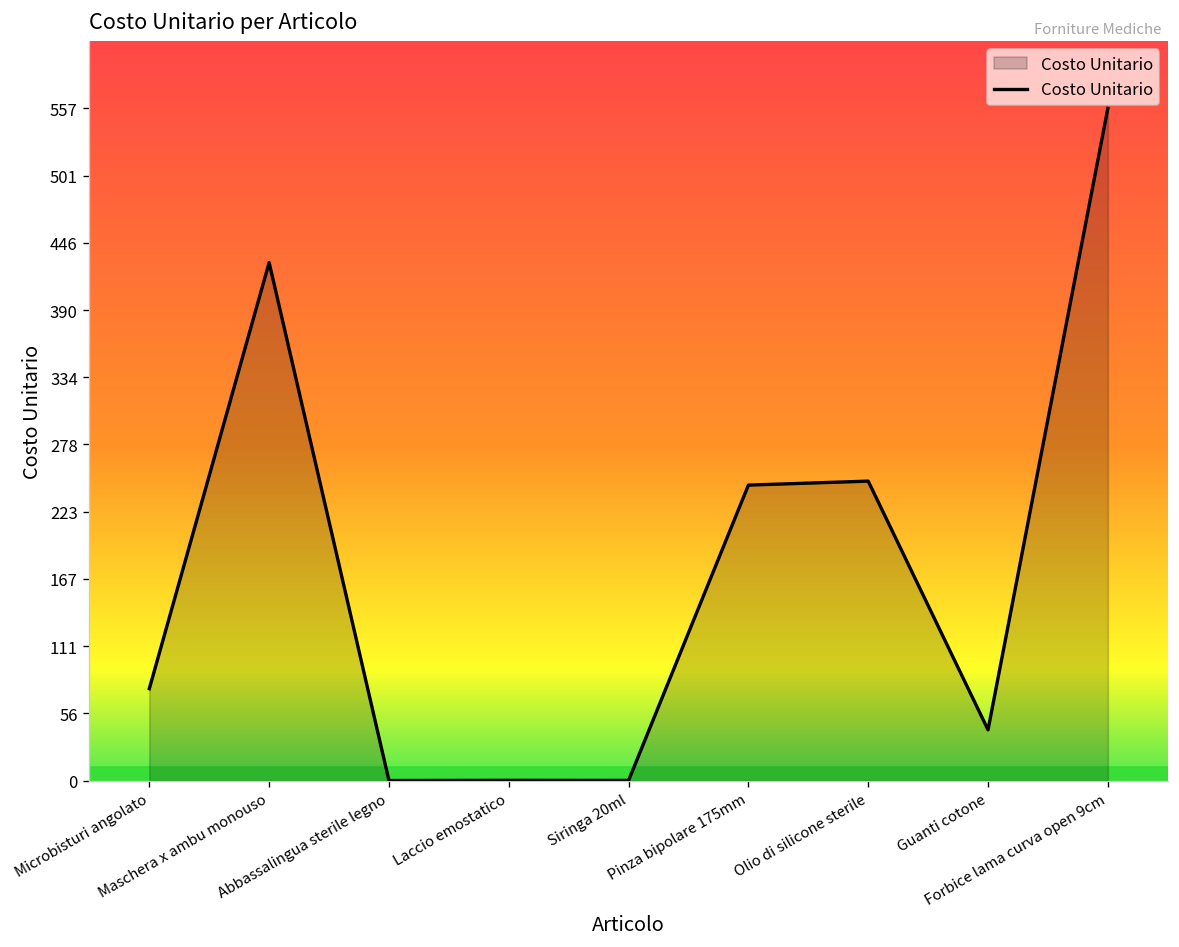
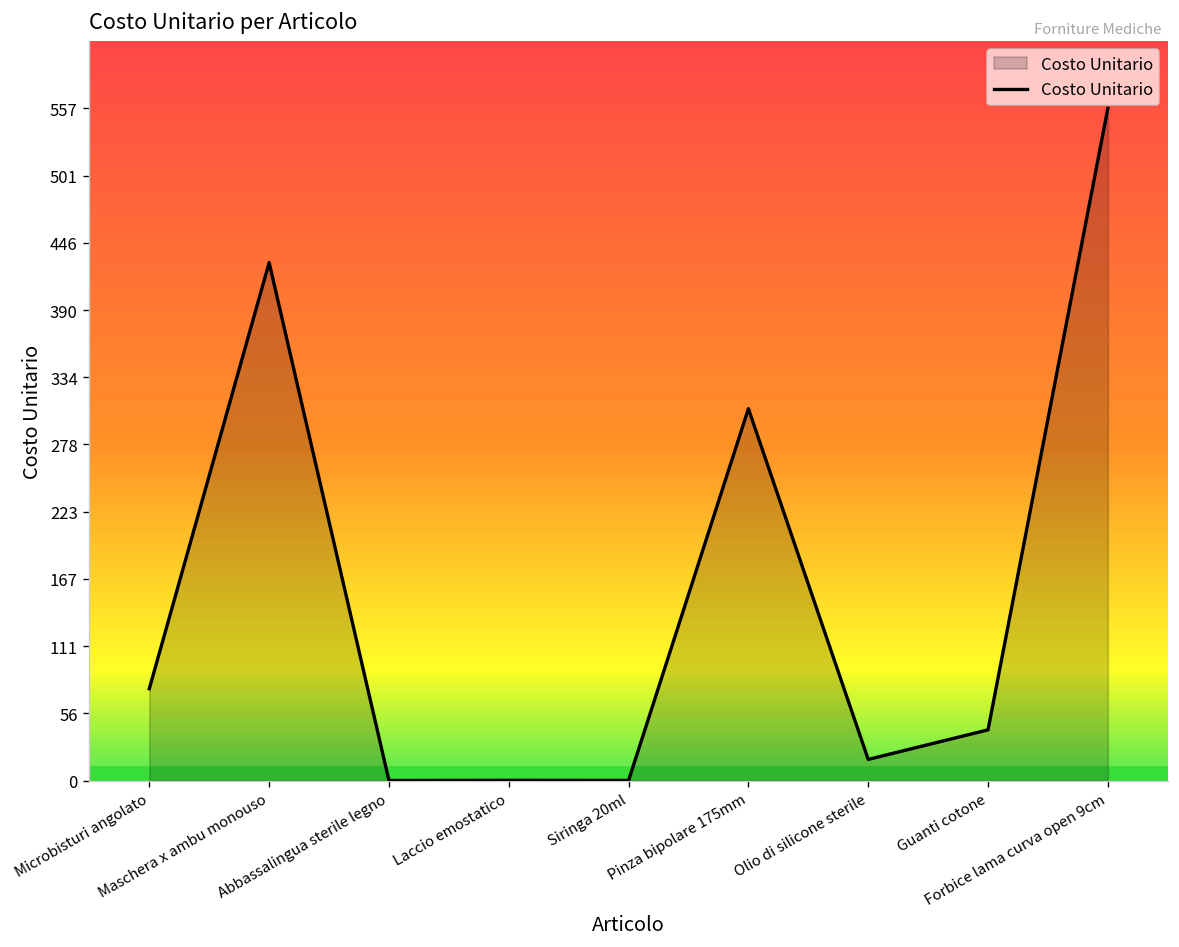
  {
    "Microbisturi angolato": 76,
    "Maschera x ambu monouso": 429,
-   "Pinza bipolare 175mm": 245,
-   "Olio di silicone sterile": 248,
+   "Pinza bipolare 175mm": 308,
+   "Olio di silicone sterile": 18,
    "Guanti cotone": 42,
    "Forbice lama curva open 9cm": 557
  }
